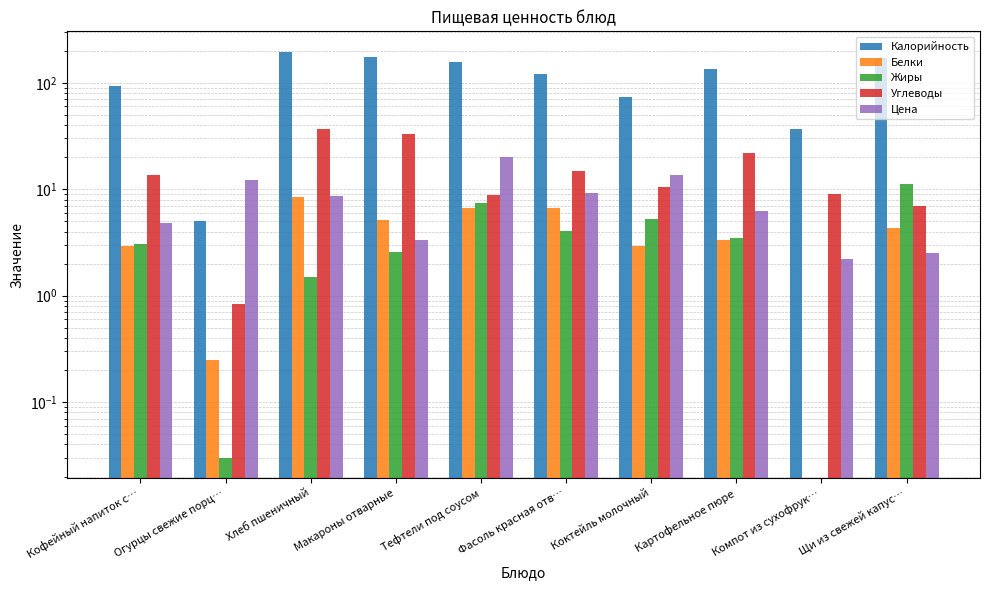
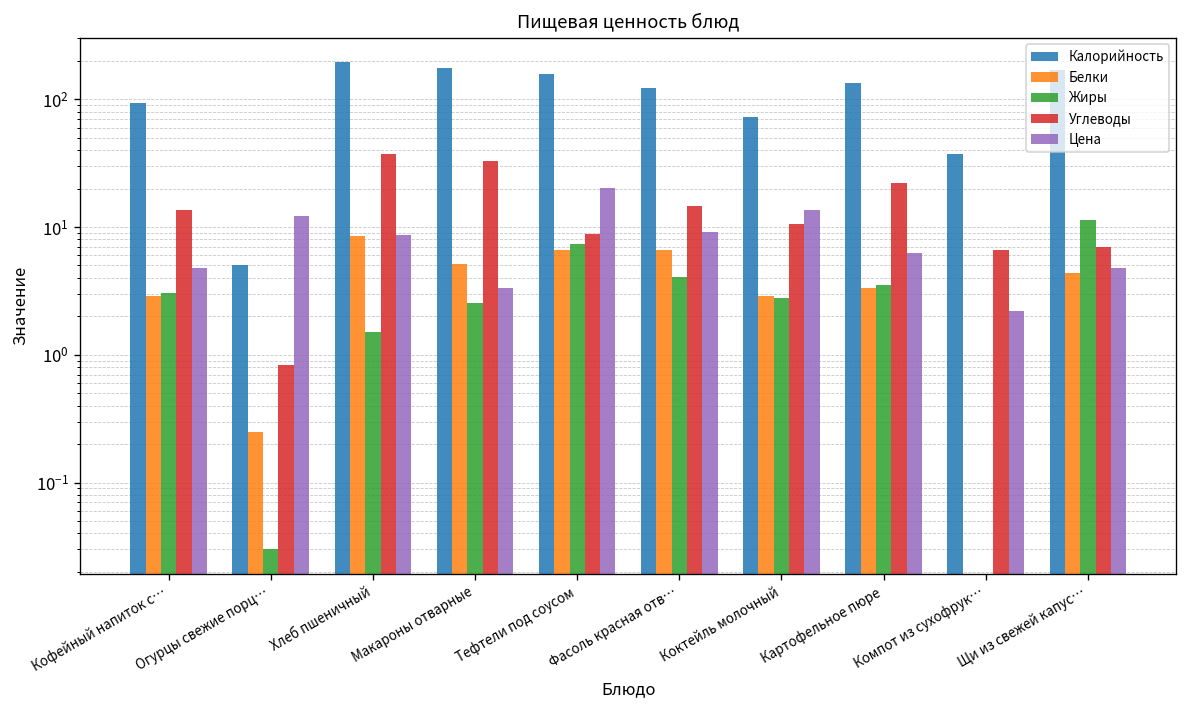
  {
    "Калорийность": {
      "Кофейный напиток с…": 90,
      "Огурцы свежие порц…": 5,
      "Хлеб пшеничный": 200,
      "Макароны отварные": 180,
      "Тефтели под соусом": 160,
      "Фасоль красная отв…": 120,
      "Коктейль молочный": 70,
      "Картофельное пюре": 130,
      "Компот из сухофрук…": 37
    },
    "Белки": {
      "Кофейный напиток с…": 2.9,
      "Огурцы свежие порц…": 0.25,
      "Хлеб пшеничный": 9,
      "Макароны отварные": 5,
      "Тефтели под соусом": 7,
      "Фасоль красная отв…": 7,
      "Коктейль молочный": 2.9,
      "Картофельное пюре": 3.3,
      "Щи из свежей капус…": 4.4
    },
    "Жиры": {
      "Кофейный напиток с…": 3.1,
      "Огурцы свежие порц…": 0.030,
      "Хлеб пшеничный": 1.5,
      "Макароны отварные": 2.6,
      "Тефтели под соусом": 7,
      "Фасоль красная отв…": 4.1,
-     "Коктейль молочный": 5,
+     "Коктейль молочный": 2.8,
      "Картофельное пюре": 3.5,
      "Щи из свежей капус…": 11
    },
    "Углеводы": {
      "Кофейный напиток с…": 14,
      "Огурцы свежие порц…": 0.8,
      "Хлеб пшеничный": 37,
      "Макароны отварные": 33,
      "Тефтели под соусом": 9,
      "Фасоль красная отв…": 15,
      "Коктейль молочный": 11,
      "Картофельное пюре": 22,
-     "Компот из сухофрук…": 9,
+     "Компот из сухофрук…": 7,
      "Щи из свежей капус…": 7
    },
    "Цена": {
      "Кофейный напиток с…": 5,
      "Огурцы свежие порц…": 12,
      "Хлеб пшеничный": 9,
      "Макароны отварные": 3.3,
      "Тефтели под соусом": 20,
      "Фасоль красная отв…": 9,
      "Коктейль молочный": 14,
      "Картофельное пюре": 6,
      "Компот из сухофрук…": 2.2,
-     "Щи из свежей капус…": 2.5
+     "Щи из свежей капус…": 5
    }
  }
